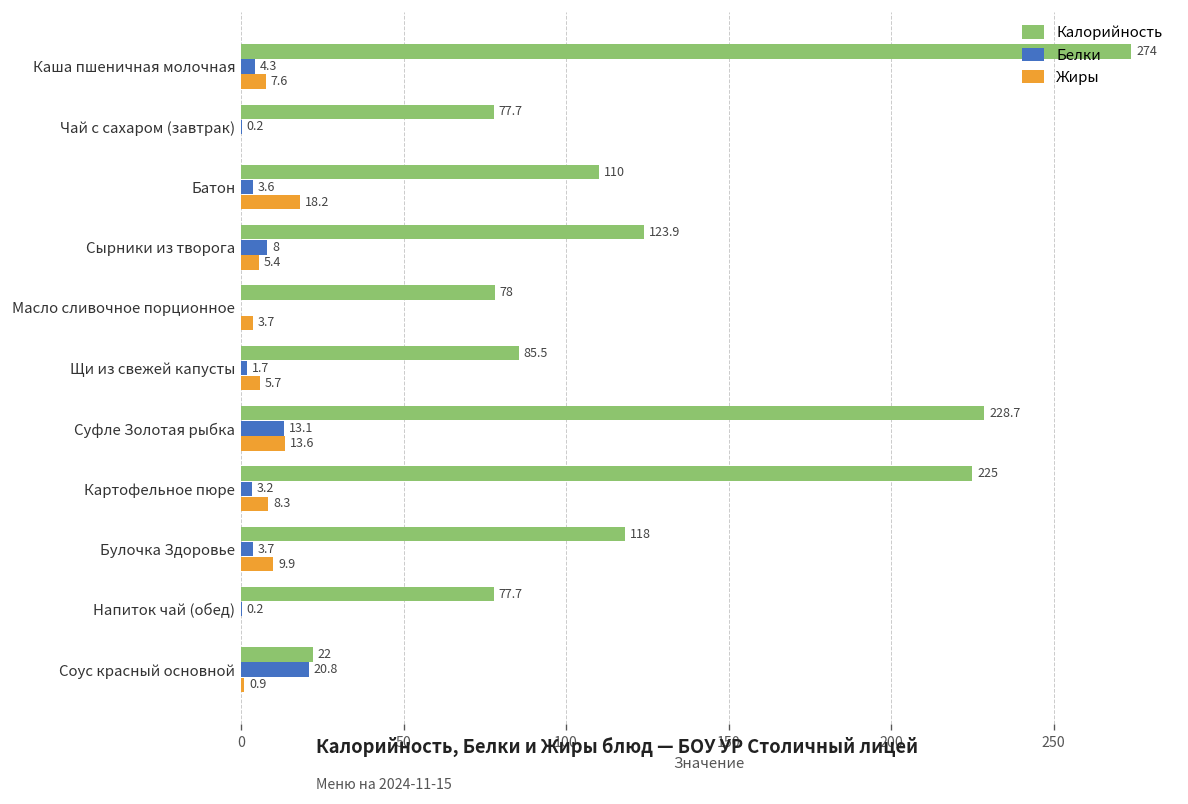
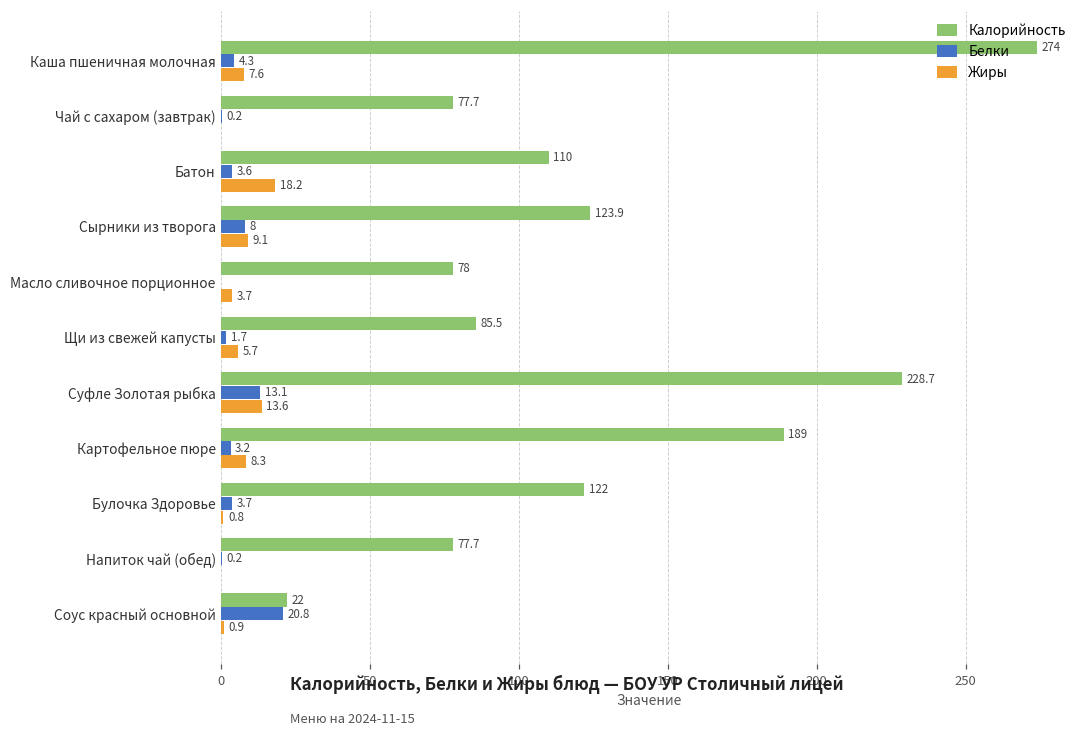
  {
    "Калорийность": {
      "Каша пшеничная молочная": 274,
      "Чай с сахаром (завтрак)": 77.7,
      "Батон": 110,
      "Сырники из творога": 123.9,
      "Масло сливочное порционное": 78,
      "Щи из свежей капусты": 85.5,
      "Суфле Золотая рыбка": 228.7,
-     "Картофельное пюре": 225,
-     "Булочка Здоровье": 118,
+     "Картофельное пюре": 189,
+     "Булочка Здоровье": 122,
      "Напиток чай (обед)": 77.7,
      "Соус красный основной": 22
    },
    "Белки": {
      "Каша пшеничная молочная": 4.3,
      "Чай с сахаром (завтрак)": 0.2,
      "Батон": 3.6,
      "Сырники из творога": 8,
      "Щи из свежей капусты": 1.7,
      "Суфле Золотая рыбка": 13.1,
      "Картофельное пюре": 3.2,
      "Булочка Здоровье": 3.7,
      "Напиток чай (обед)": 0.2,
      "Соус красный основной": 20.8
    },
    "Жиры": {
      "Каша пшеничная молочная": 7.6,
      "Батон": 18.2,
-     "Сырники из творога": 5.4,
+     "Сырники из творога": 9.1,
      "Масло сливочное порционное": 3.7,
      "Щи из свежей капусты": 5.7,
      "Суфле Золотая рыбка": 13.6,
      "Картофельное пюре": 8.3,
-     "Булочка Здоровье": 9.9,
+     "Булочка Здоровье": 0.8,
      "Соус красный основной": 0.9
    }
  }
